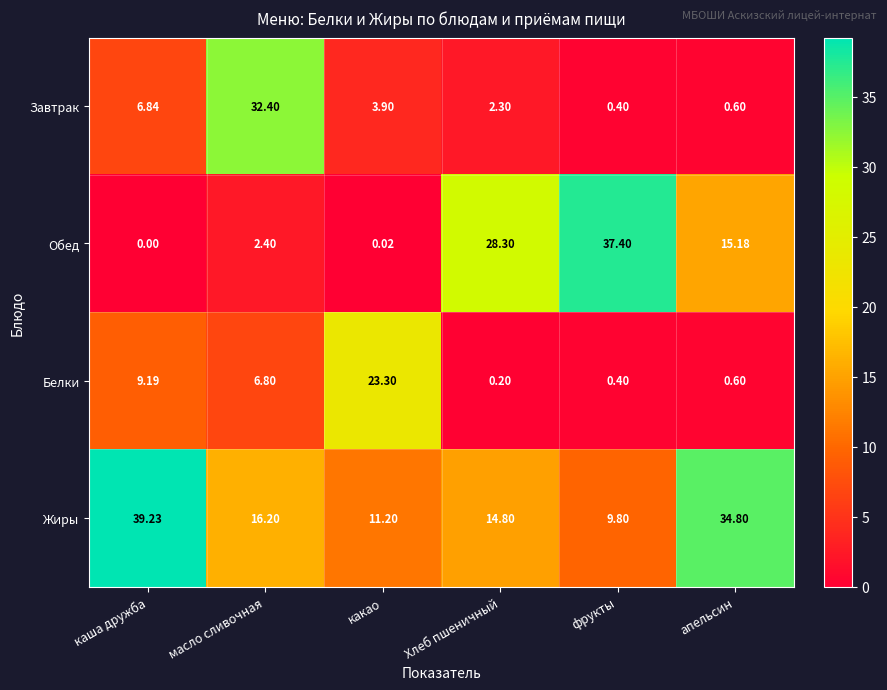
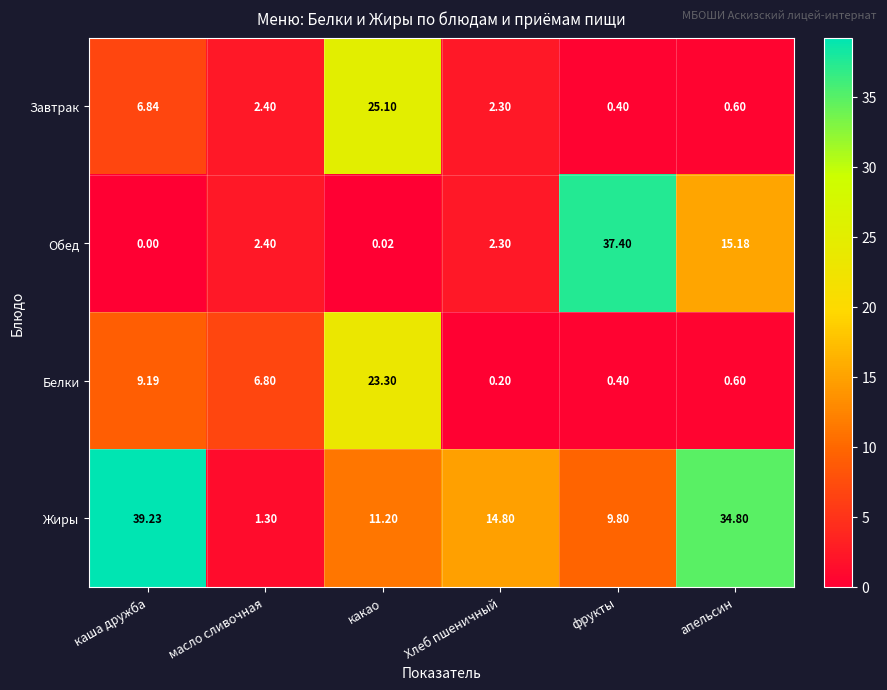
  {
    "Завтрак": {
      "каша дружба": 6.84,
-     "масло сливочная": 32.40,
-     "какао": 3.90,
+     "масло сливочная": 2.40,
+     "какао": 25.10,
      "Хлеб пшеничный": 2.30,
      "фрукты": 0.40,
      "апельсин": 0.60
    },
    "Обед": {
      "каша дружба": 0.00,
      "масло сливочная": 2.40,
      "какао": 0.02,
-     "Хлеб пшеничный": 28.30,
+     "Хлеб пшеничный": 2.30,
      "фрукты": 37.40,
      "апельсин": 15.18
    },
    "Белки": {
      "каша дружба": 9.19,
      "масло сливочная": 6.80,
      "какао": 23.30,
      "Хлеб пшеничный": 0.20,
      "фрукты": 0.40,
      "апельсин": 0.60
    },
    "Жиры": {
      "каша дружба": 39.23,
-     "масло сливочная": 16.20,
+     "масло сливочная": 1.30,
      "какао": 11.20,
      "Хлеб пшеничный": 14.80,
      "фрукты": 9.80,
      "апельсин": 34.80
    }
  }
